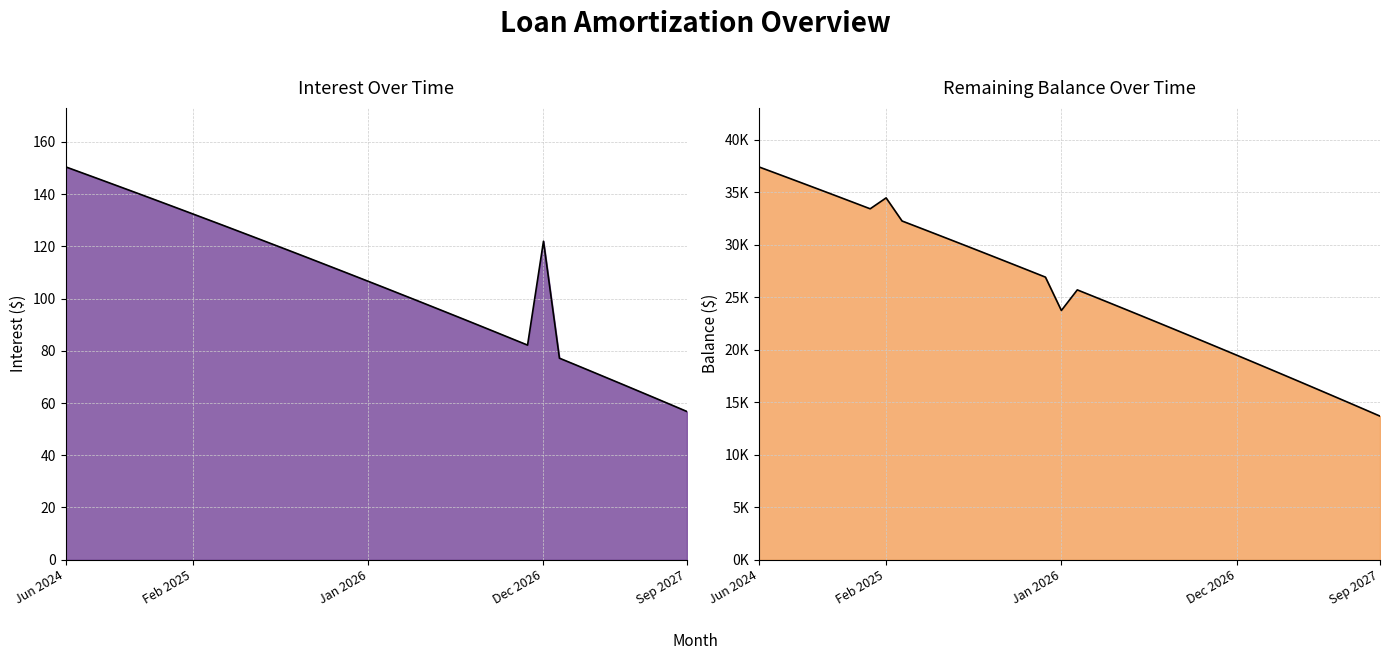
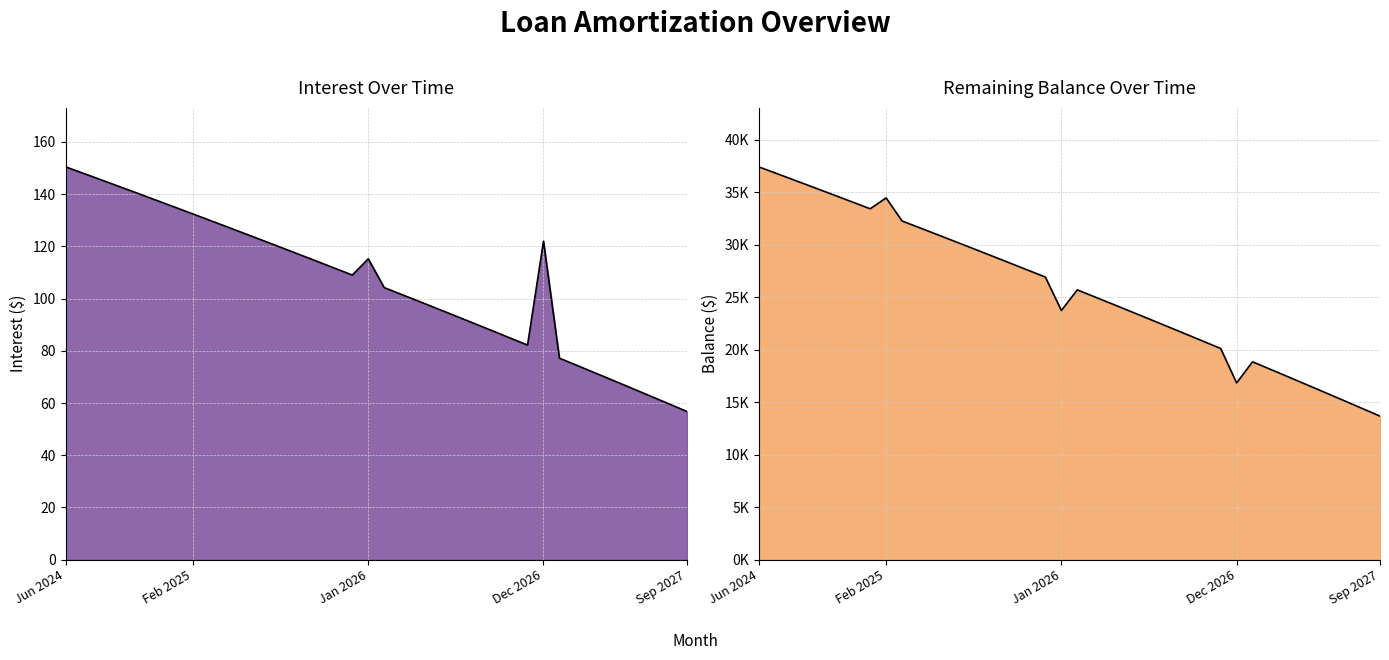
  {
    "Interest Over Time": {
      "Jun 2024": 150,
      "Feb 2025": 132,
-     "Jan 2026": 107,
+     "Jan 2026": 115,
      "Dec 2026": 122,
      "Sep 2027": 57
    },
    "Remaining Balance Over Time": {
      "Jun 2024": 37400,
      "Feb 2025": 34500,
      "Jan 2026": 23700,
-     "Dec 2026": 19500,
+     "Dec 2026": 16800,
      "Sep 2027": 13700
    }
  }
